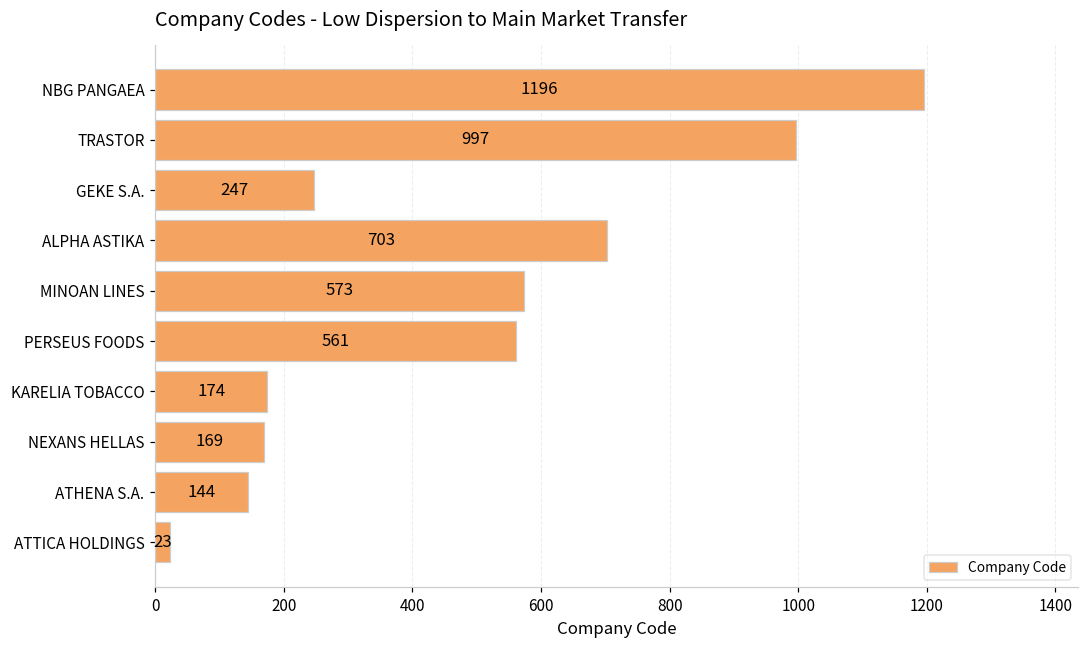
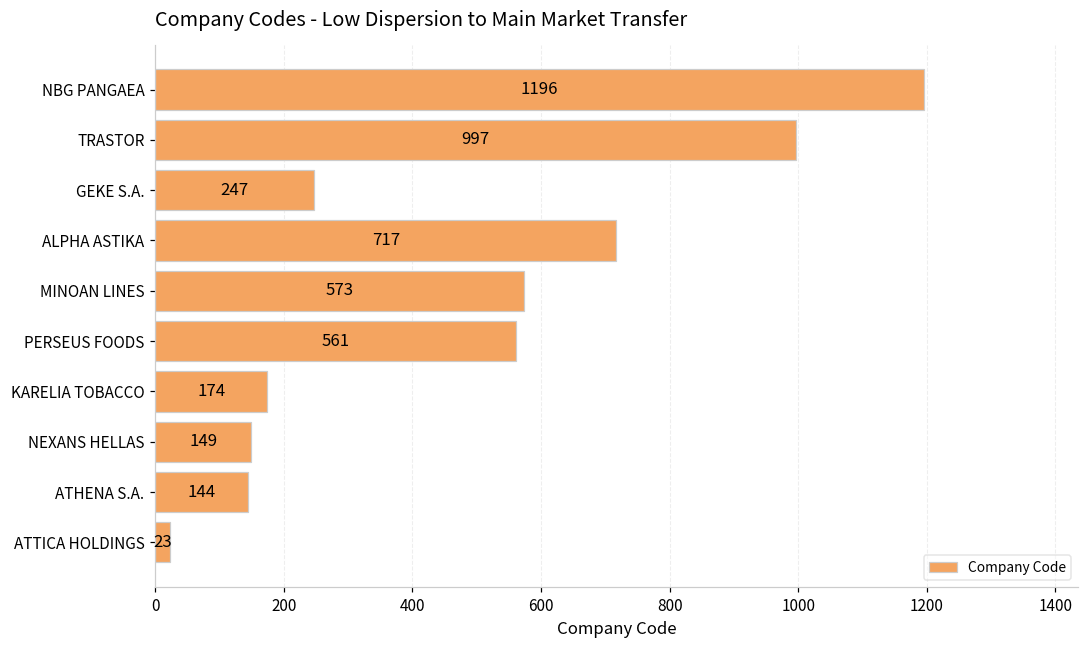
  {
    "NBG PANGAEA": 1196,
    "TRASTOR": 997,
    "GEKE S.A.": 247,
-   "ALPHA ASTIKA": 703,
+   "ALPHA ASTIKA": 717,
    "MINOAN LINES": 573,
    "PERSEUS FOODS": 561,
    "KARELIA TOBACCO": 174,
-   "NEXANS HELLAS": 169,
+   "NEXANS HELLAS": 149,
    "ATHENA S.A.": 144,
    "ATTICA HOLDINGS": 23
  }
